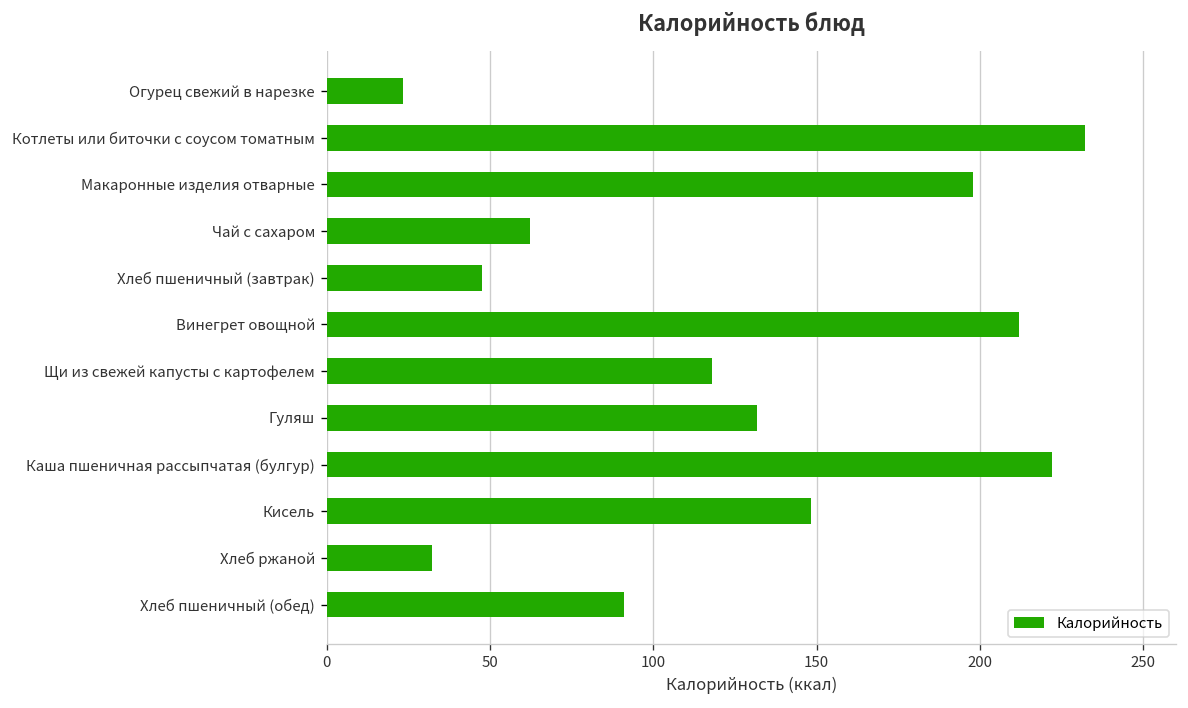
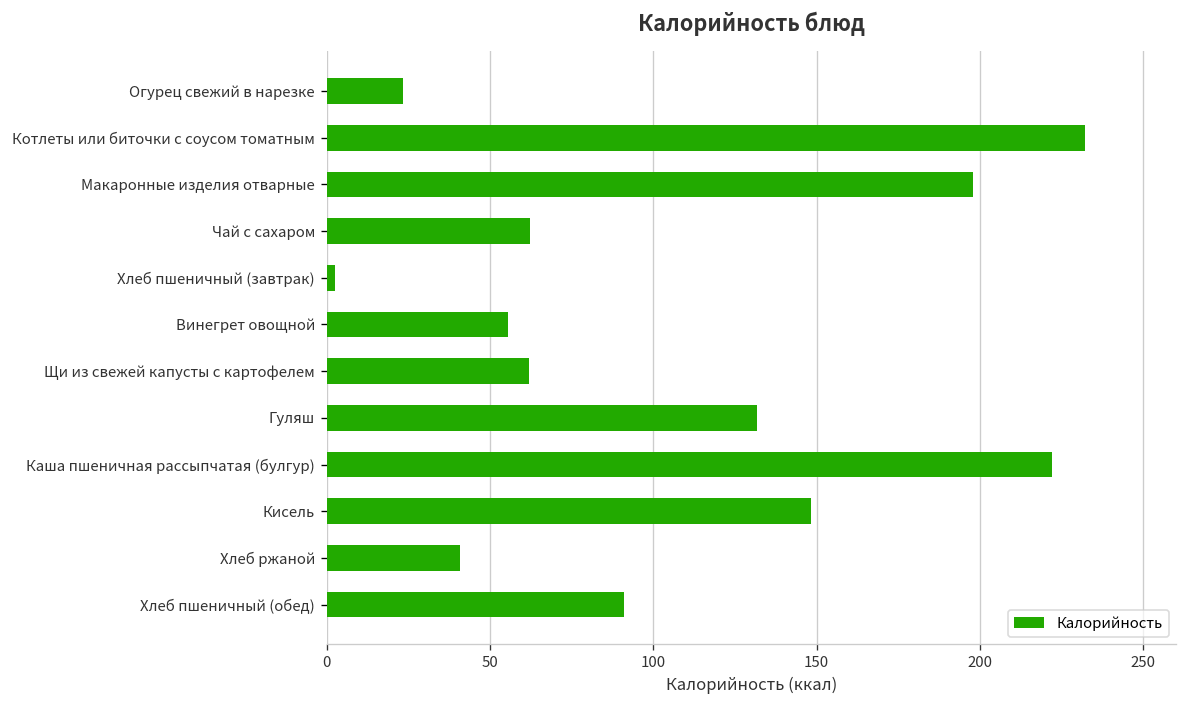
  {
    "Огурец свежий в нарезке": 23,
    "Котлеты или биточки с соусом томатным": 232,
    "Макаронные изделия отварные": 198,
    "Чай с сахаром": 62,
-   "Хлеб пшеничный (завтрак)": 47,
-   "Винегрет овощной": 212,
-   "Щи из свежей капусты с картофелем": 118,
+   "Хлеб пшеничный (завтрак)": 3,
+   "Винегрет овощной": 56,
+   "Щи из свежей капусты с картофелем": 62,
    "Гуляш": 132,
    "Каша пшеничная рассыпчатая (булгур)": 222,
    "Кисель": 148,
-   "Хлеб ржаной": 32,
+   "Хлеб ржаной": 41,
    "Хлеб пшеничный (обед)": 91
  }
